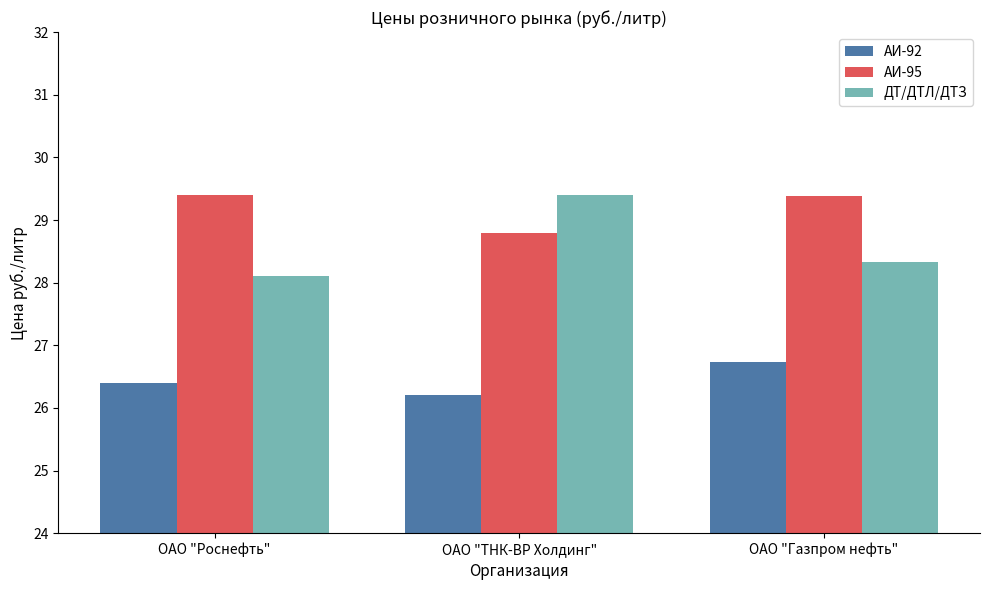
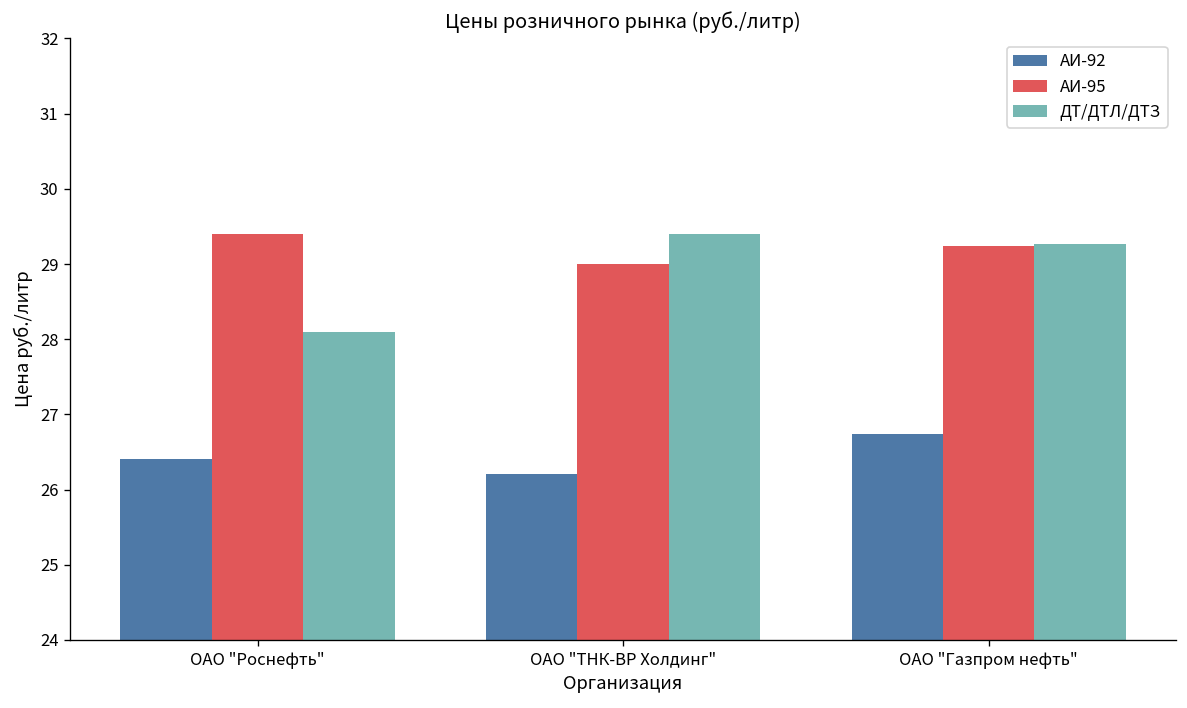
  {
    "АИ-92": {
      "ОАО \"Роснефть\"": 26.4,
      "ОАО \"ТНК-ВР Холдинг\"": 26.2,
      "ОАО \"Газпром нефть\"": 26.7
    },
    "АИ-95": {
      "ОАО \"Роснефть\"": 29.4,
-     "ОАО \"ТНК-ВР Холдинг\"": 28.8,
-     "ОАО \"Газпром нефть\"": 29.4
+     "ОАО \"ТНК-ВР Холдинг\"": 29.0,
+     "ОАО \"Газпром нефть\"": 29.2
    },
    "ДТ/ДТЛ/ДТЗ": {
      "ОАО \"Роснефть\"": 28.1,
      "ОАО \"ТНК-ВР Холдинг\"": 29.4,
-     "ОАО \"Газпром нефть\"": 28.3
+     "ОАО \"Газпром нефть\"": 29.3
    }
  }
